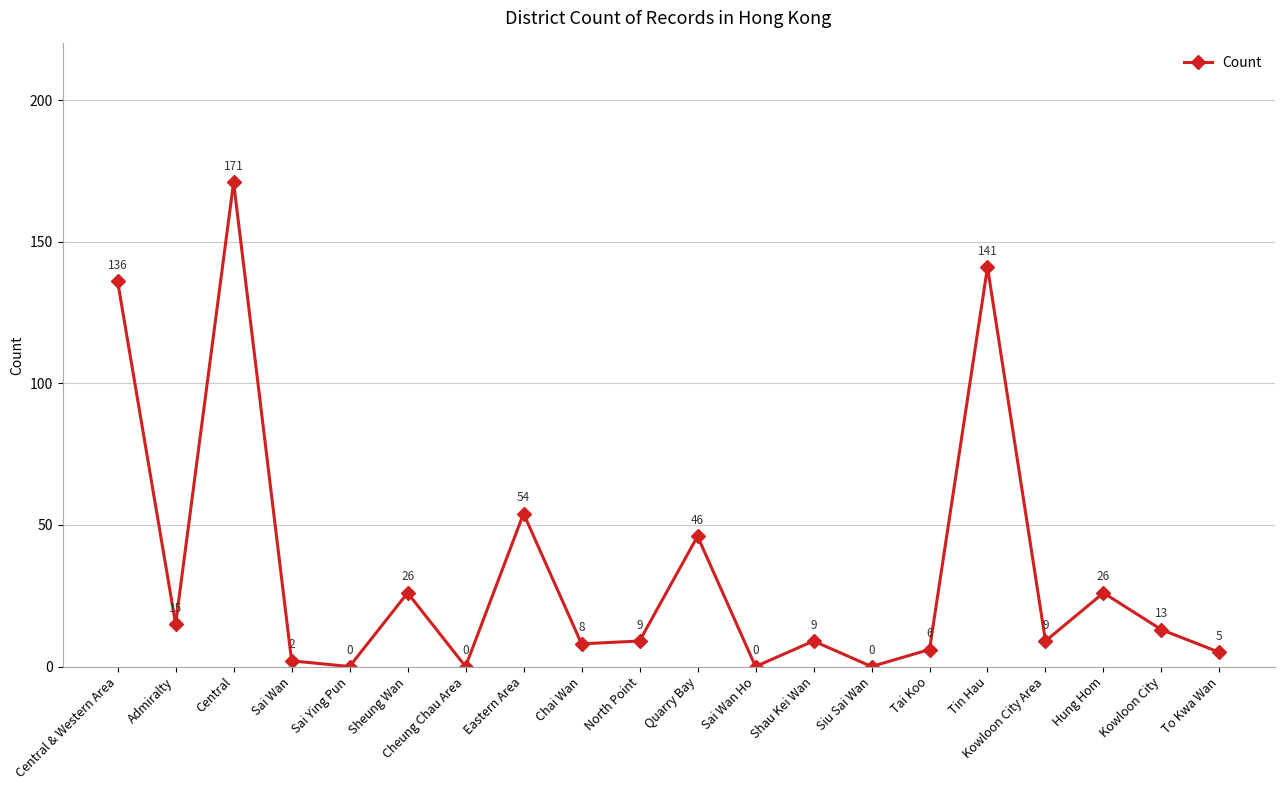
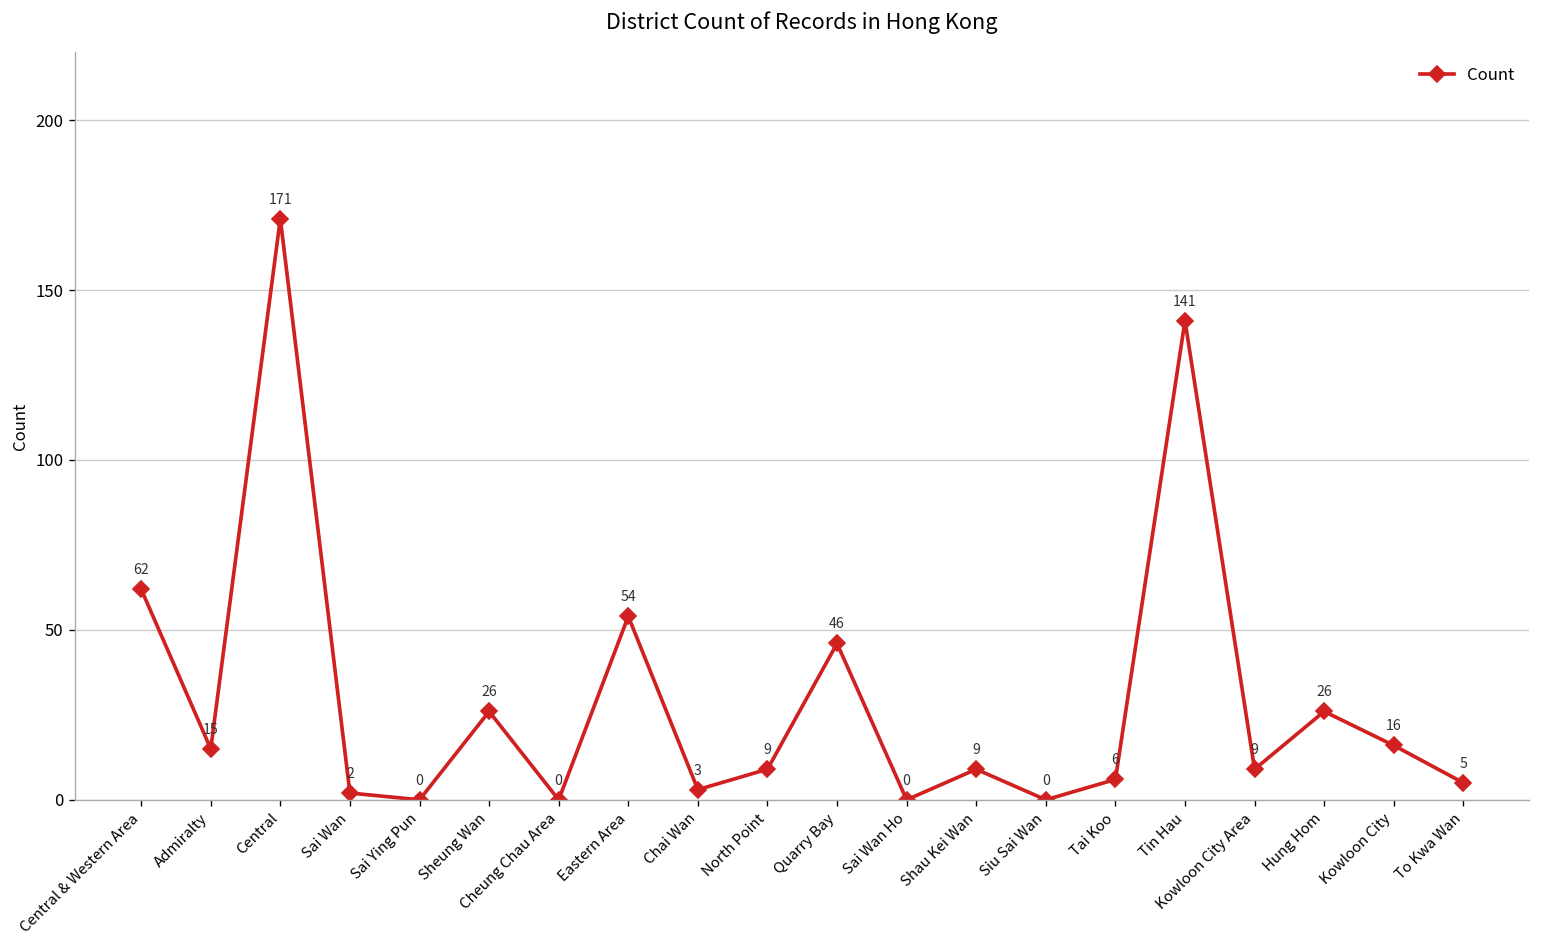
  {
-   "Central & Western Area": 136,
+   "Central & Western Area": 62,
    "Admiralty": 15,
    "Central": 171,
    "Sai Wan": 2,
    "Sai Ying Pun": 0,
    "Sheung Wan": 26,
    "Cheung Chau Area": 0,
    "Eastern Area": 54,
-   "Chai Wan": 8,
+   "Chai Wan": 3,
    "North Point": 9,
    "Quarry Bay": 46,
    "Sai Wan Ho": 0,
    "Shau Kei Wan": 9,
    "Siu Sai Wan": 0,
    "Tai Koo": 6,
    "Tin Hau": 141,
    "Kowloon City Area": 9,
    "Hung Hom": 26,
-   "Kowloon City": 13,
+   "Kowloon City": 16,
    "To Kwa Wan": 5
  }
